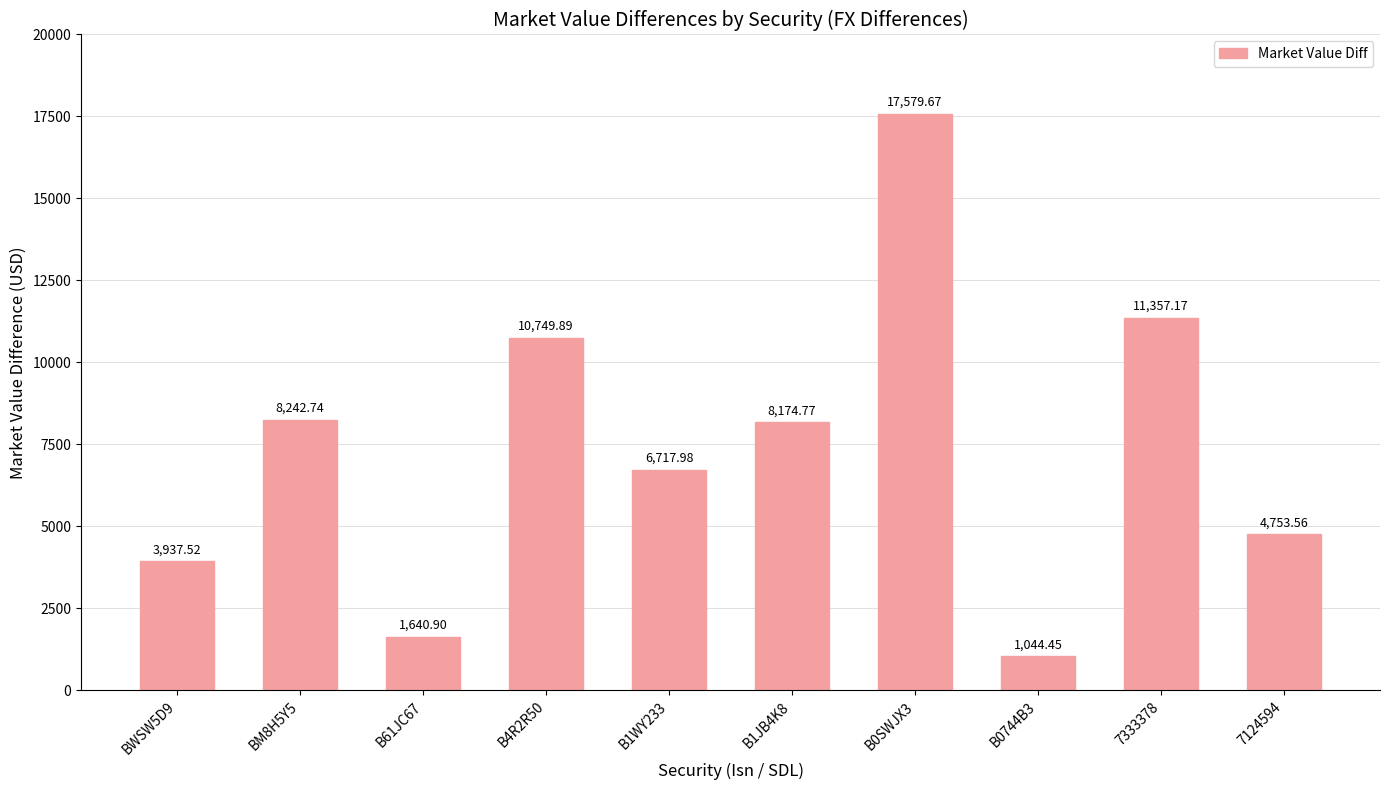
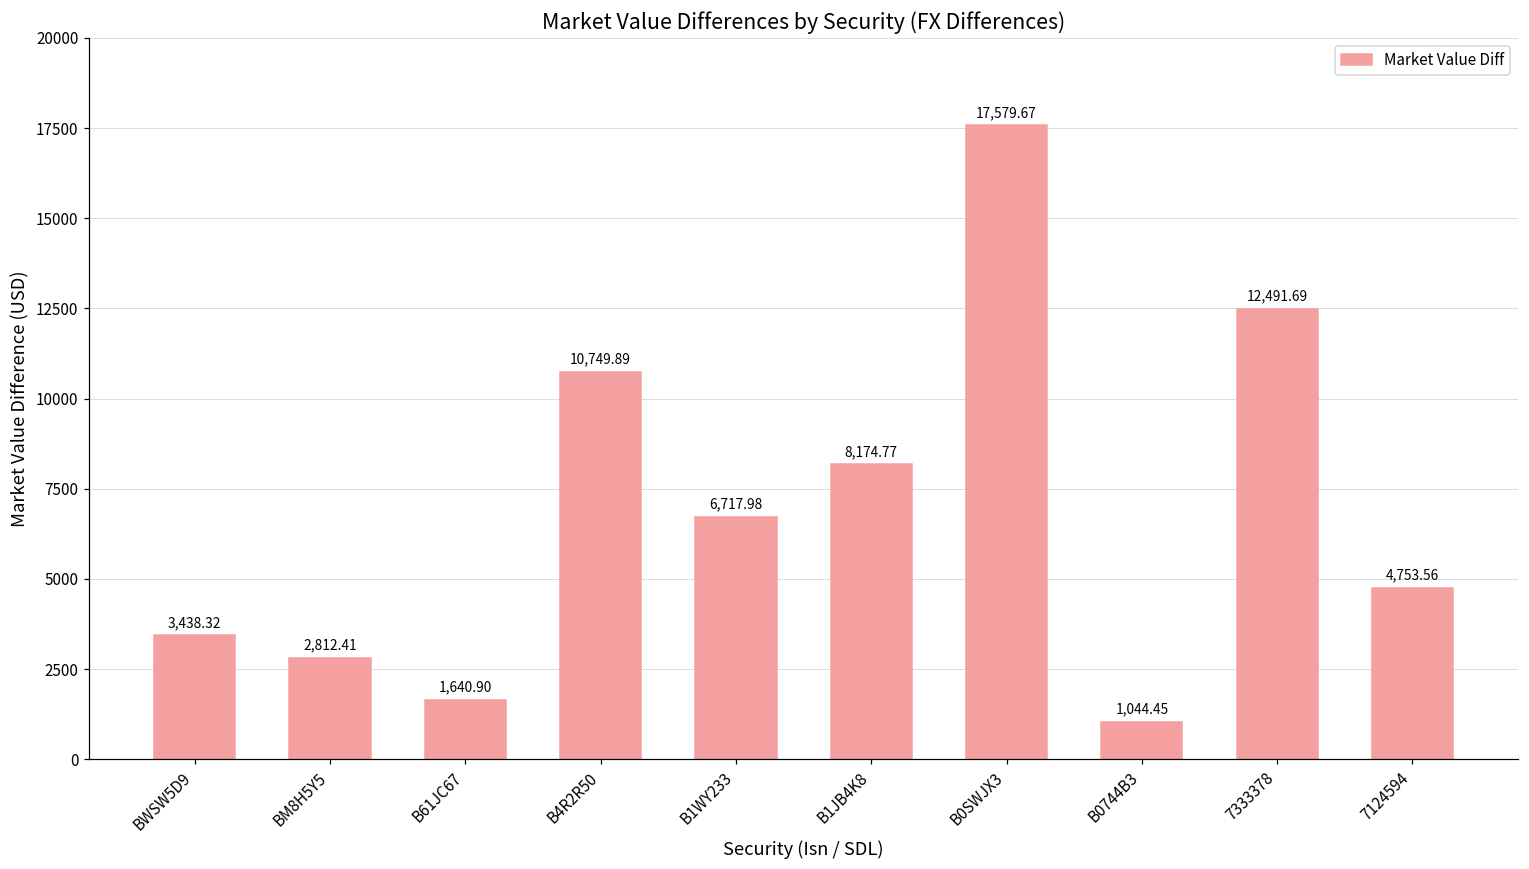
  {
-   "BWSW5D9": "3,937.52",
-   "BM8H5Y5": "8,242.74",
+   "BWSW5D9": "3,438.32",
+   "BM8H5Y5": "2,812.41",
    "B61JC67": "1,640.90",
    "B4R2R50": "10,749.89",
    "B1WY233": "6,717.98",
    "B1JB4K8": "8,174.77",
    "B0SWJX3": "17,579.67",
    "B0744B3": "1,044.45",
-   "7333378": "11,357.17",
+   "7333378": "12,491.69",
    "7124594": "4,753.56"
  }
